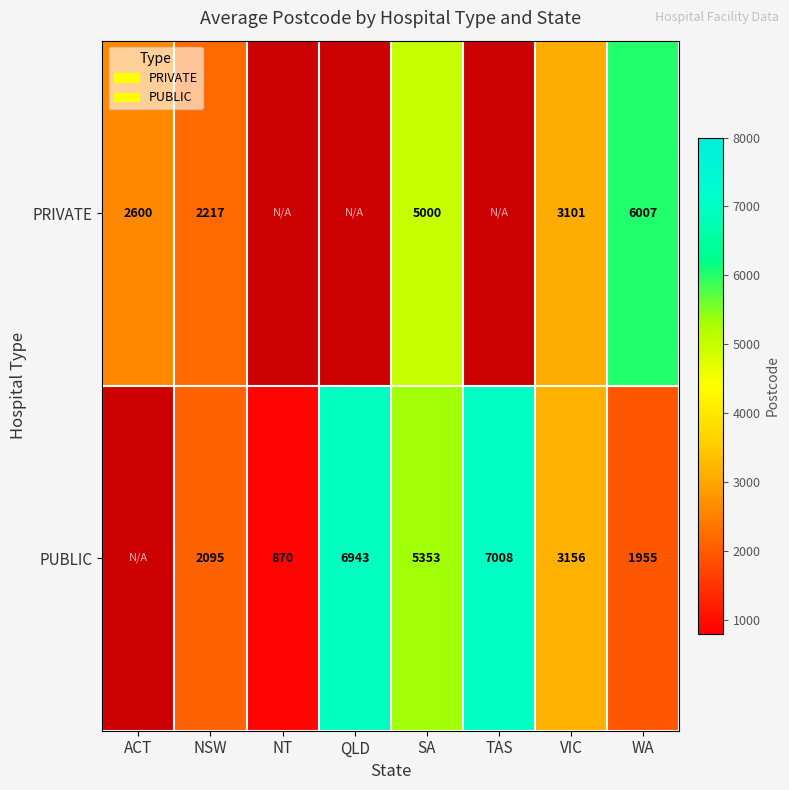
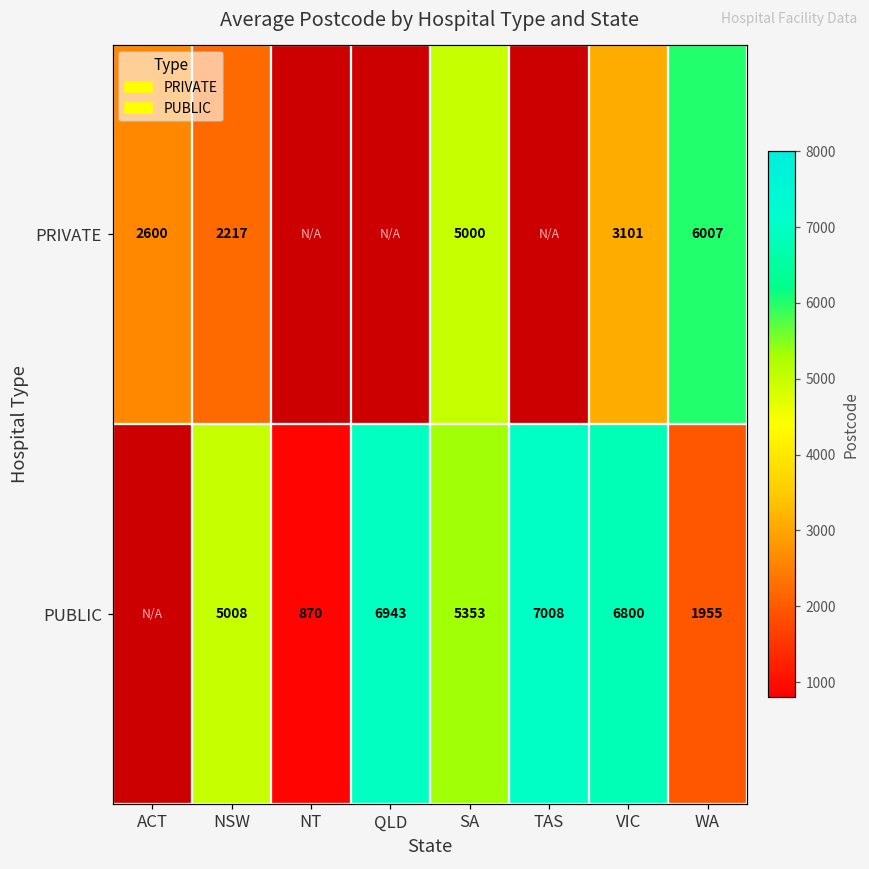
  {
    "PRIVATE": {
      "ACT": 2600,
      "NSW": 2217,
      "SA": 5000,
      "VIC": 3101,
      "WA": 6007
    },
    "PUBLIC": {
-     "NSW": 2095,
+     "NSW": 5008,
      "NT": 870,
      "QLD": 6943,
      "SA": 5353,
      "TAS": 7008,
-     "VIC": 3156,
+     "VIC": 6800,
      "WA": 1955
    }
  }
